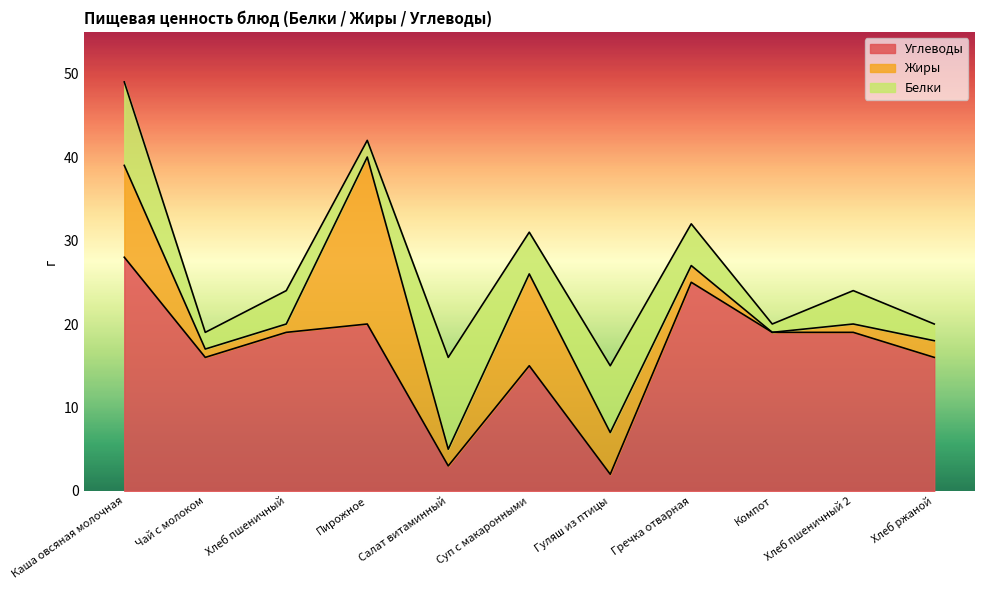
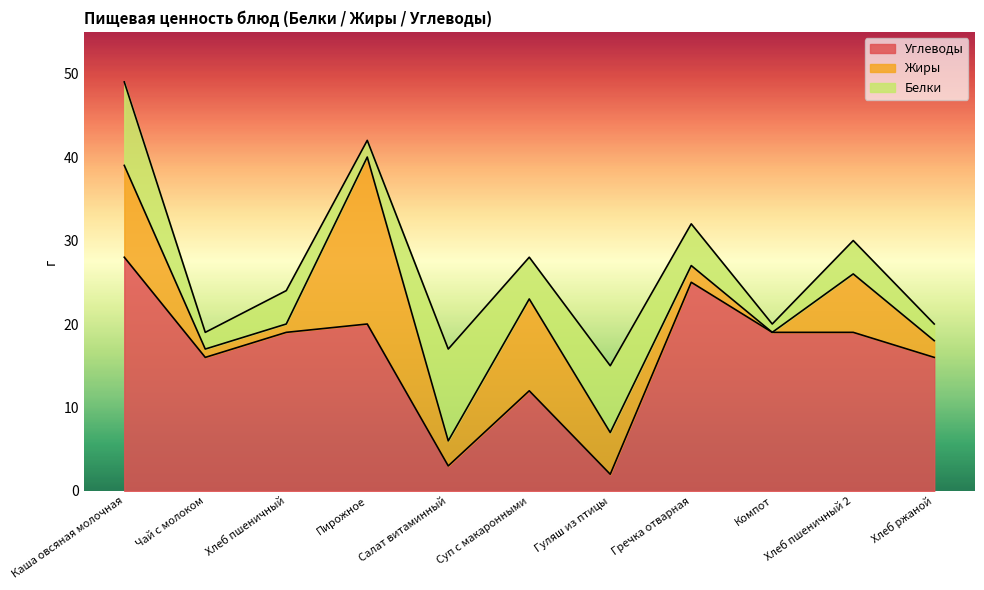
  {
    "Углеводы": {
      "Каша овсяная молочная": 28,
      "Чай с молоком": 16,
      "Хлеб пшеничный": 19,
      "Пирожное": 20,
      "Салат витаминный": 3,
-     "Суп с макаронными": 15,
+     "Суп с макаронными": 12,
      "Гуляш из птицы": 2,
      "Гречка отварная": 25,
      "Хлеб пшеничный 2": 19,
      "Хлеб ржаной": 16
    },
    "Жиры": {
      "Каша овсяная молочная": 11,
      "Чай с молоком": 1,
      "Хлеб пшеничный": 1,
      "Пирожное": 20,
-     "Салат витаминный": 2,
+     "Салат витаминный": 3,
      "Суп с макаронными": 11,
      "Гуляш из птицы": 5,
      "Гречка отварная": 2,
-     "Хлеб пшеничный 2": 1,
+     "Хлеб пшеничный 2": 7,
      "Хлеб ржаной": 2
    },
    "Белки": {
      "Каша овсяная молочная": 10,
      "Чай с молоком": 2,
      "Хлеб пшеничный": 4,
      "Пирожное": 2,
      "Салат витаминный": 11,
      "Суп с макаронными": 5,
      "Гуляш из птицы": 8,
      "Гречка отварная": 5,
      "Компот": 1,
      "Хлеб пшеничный 2": 4,
      "Хлеб ржаной": 2
    }
  }
